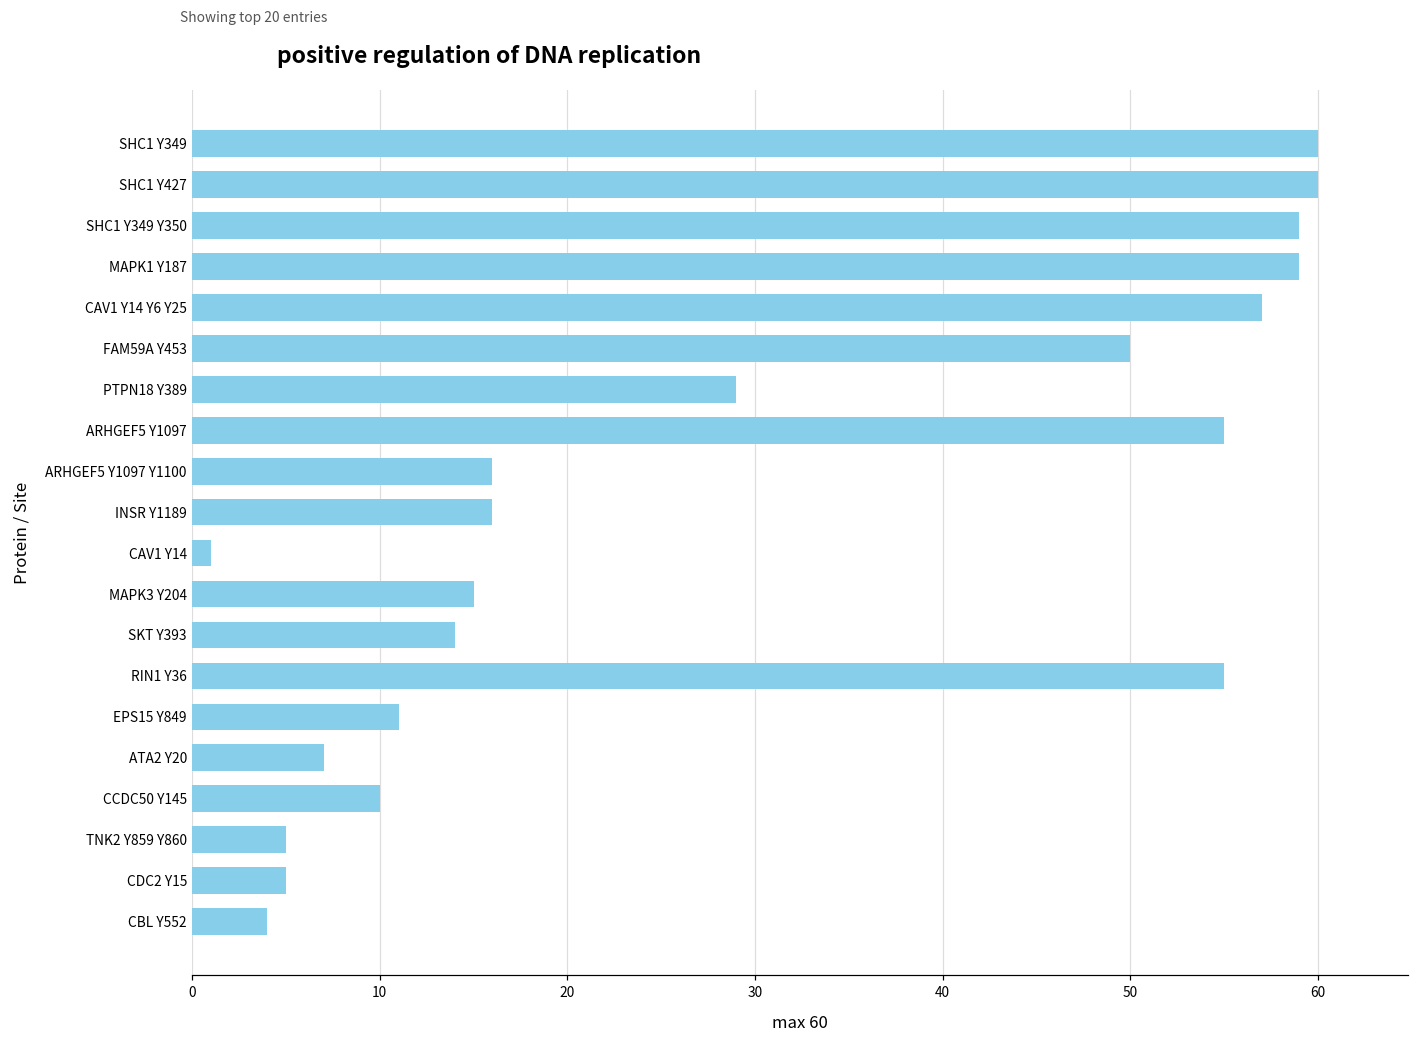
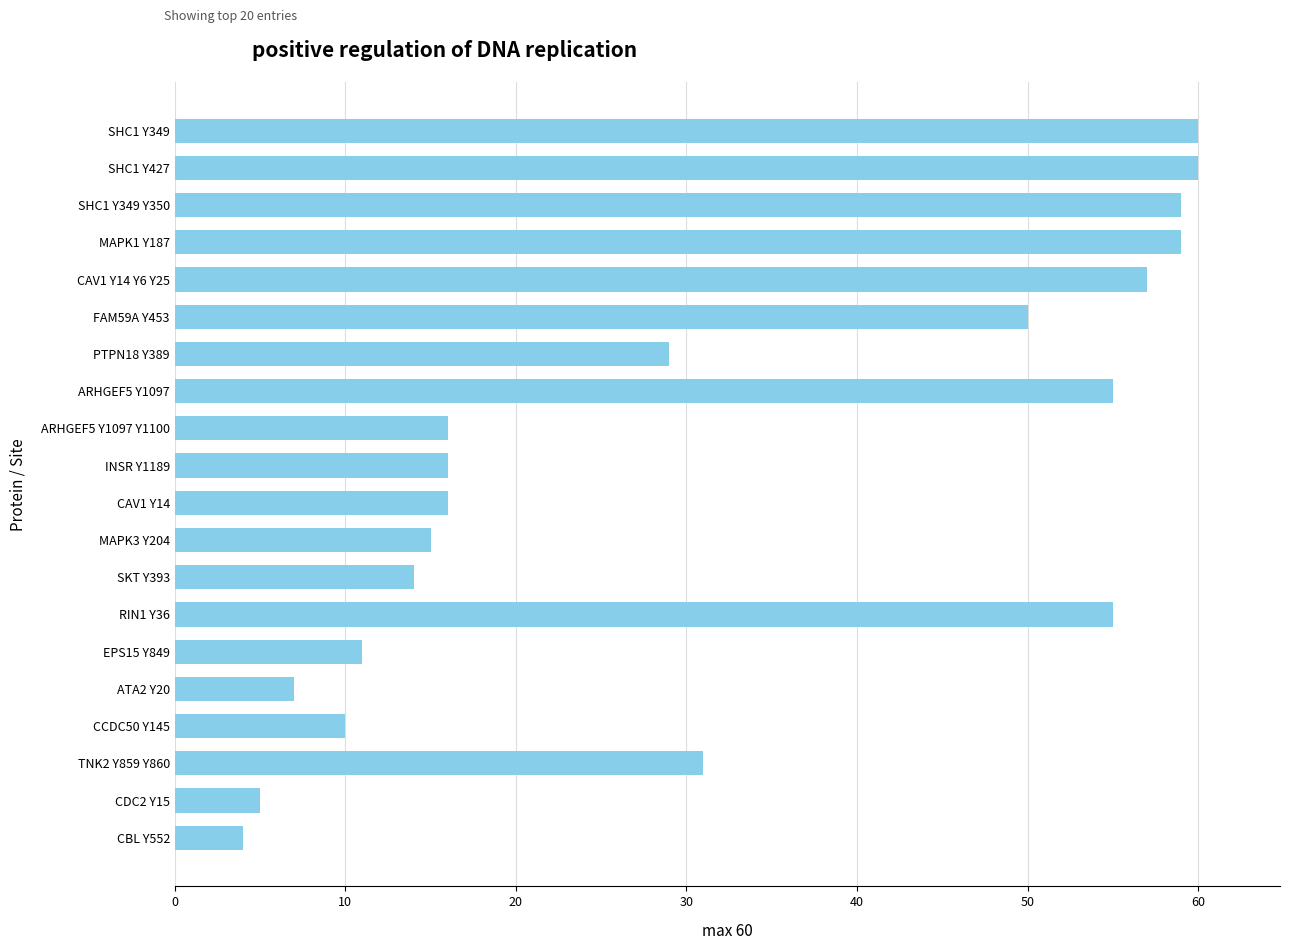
  {
    "SHC1 Y349": 60,
    "SHC1 Y427": 60,
    "SHC1 Y349 Y350": 59,
    "MAPK1 Y187": 59,
    "CAV1 Y14 Y6 Y25": 57,
    "FAM59A Y453": 50,
    "PTPN18 Y389": 29,
    "ARHGEF5 Y1097": 55,
    "ARHGEF5 Y1097 Y1100": 16,
    "INSR Y1189": 16,
-   "CAV1 Y14": 1,
+   "CAV1 Y14": 16,
    "MAPK3 Y204": 15,
    "SKT Y393": 14,
    "RIN1 Y36": 55,
    "EPS15 Y849": 11,
    "ATA2 Y20": 7,
    "CCDC50 Y145": 10,
-   "TNK2 Y859 Y860": 5,
+   "TNK2 Y859 Y860": 31,
    "CDC2 Y15": 5,
    "CBL Y552": 4
  }
